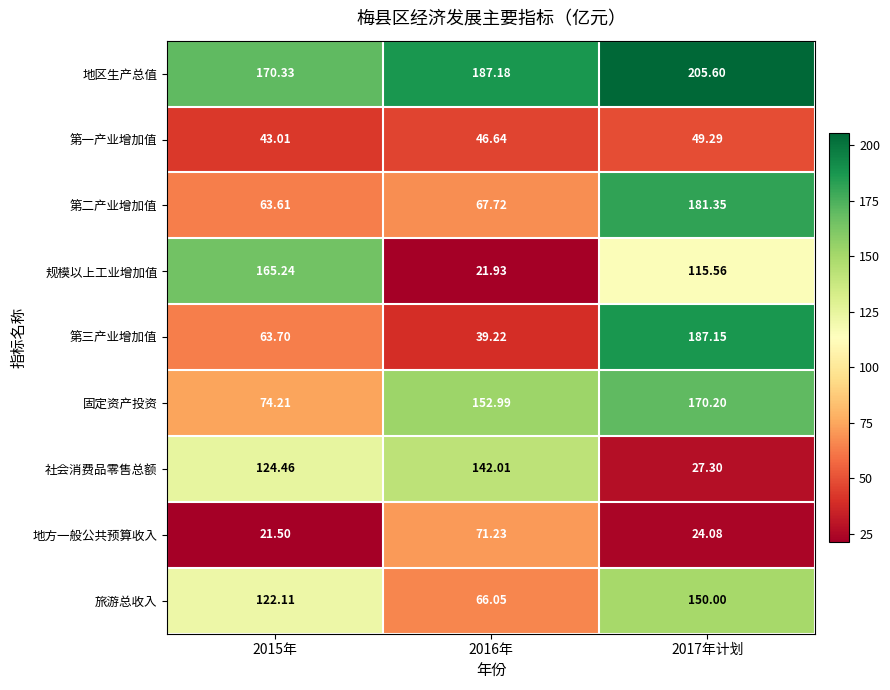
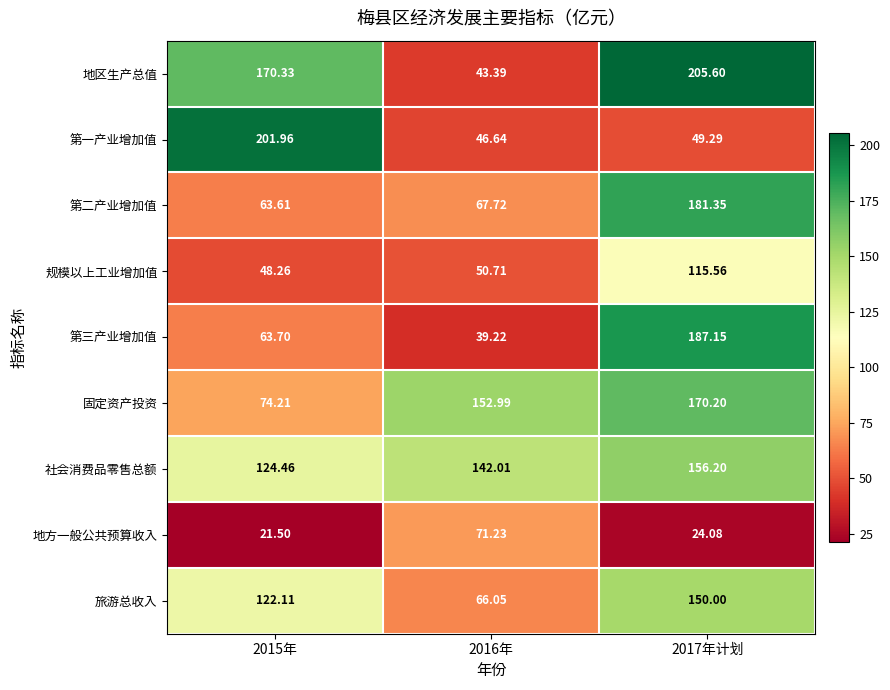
  {
    "地区生产总值": {
      "2015年": 170.33,
-     "2016年": 187.18,
+     "2016年": 43.39,
      "2017年计划": 205.60
    },
    "第一产业增加值": {
-     "2015年": 43.01,
+     "2015年": 201.96,
      "2016年": 46.64,
      "2017年计划": 49.29
    },
    "第二产业增加值": {
      "2015年": 63.61,
      "2016年": 67.72,
      "2017年计划": 181.35
    },
    "规模以上工业增加值": {
-     "2015年": 165.24,
-     "2016年": 21.93,
+     "2015年": 48.26,
+     "2016年": 50.71,
      "2017年计划": 115.56
    },
    "第三产业增加值": {
      "2015年": 63.70,
      "2016年": 39.22,
      "2017年计划": 187.15
    },
    "固定资产投资": {
      "2015年": 74.21,
      "2016年": 152.99,
      "2017年计划": 170.20
    },
    "社会消费品零售总额": {
      "2015年": 124.46,
      "2016年": 142.01,
-     "2017年计划": 27.30
+     "2017年计划": 156.20
    },
    "地方一般公共预算收入": {
      "2015年": 21.50,
      "2016年": 71.23,
      "2017年计划": 24.08
    },
    "旅游总收入": {
      "2015年": 122.11,
      "2016年": 66.05,
      "2017年计划": 150.00
    }
  }
